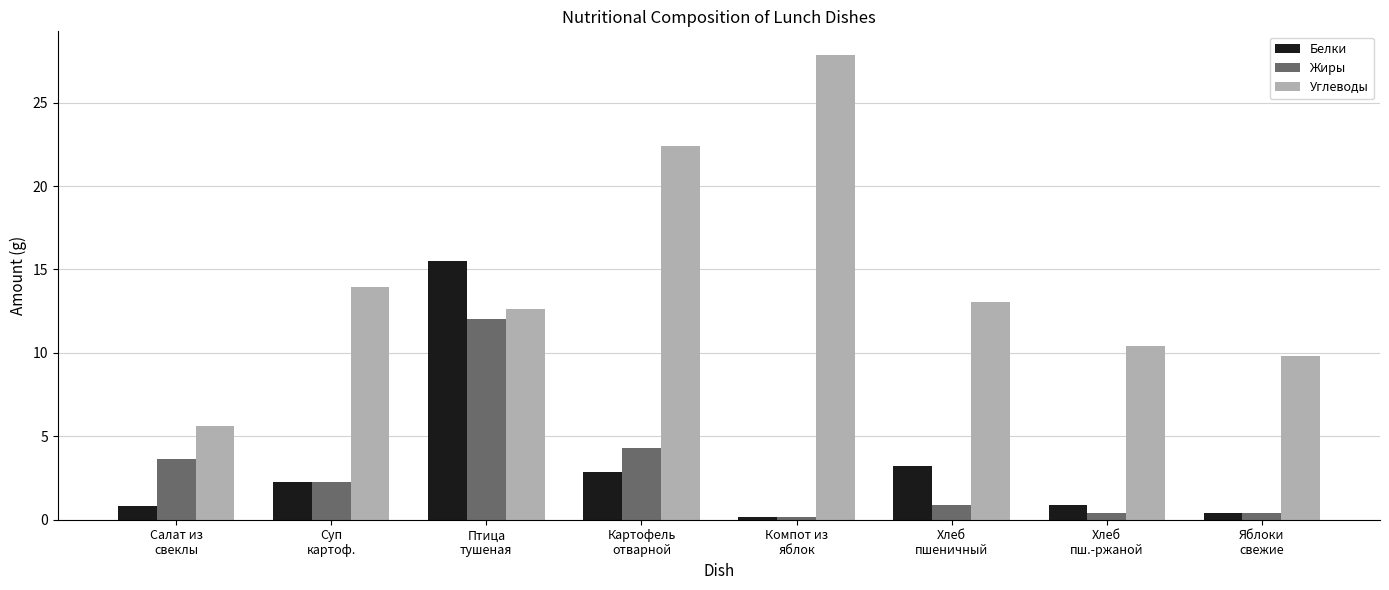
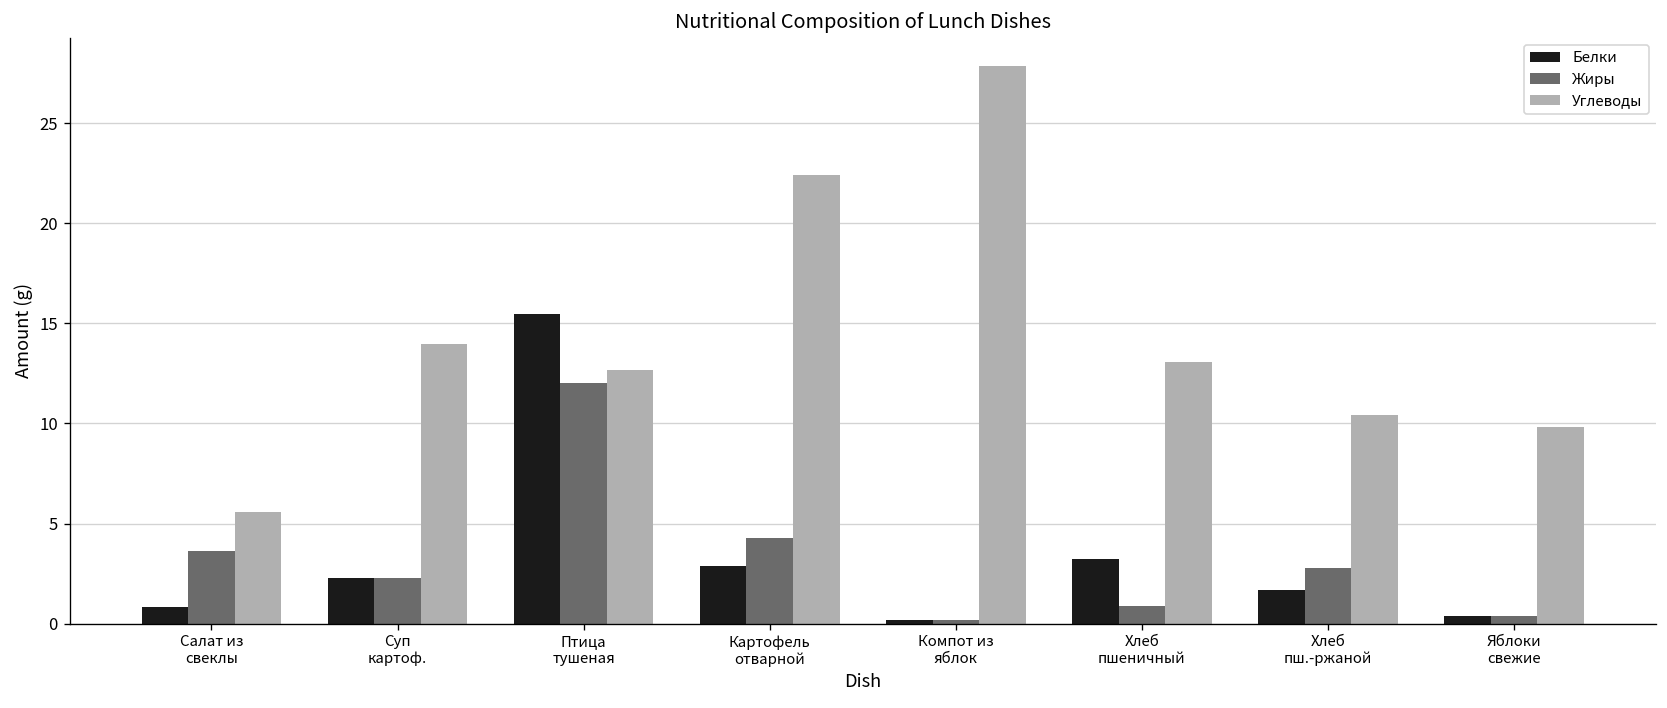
  {
    "Белки": {
      "Салат из свеклы": 0.8,
      "Суп картоф.": 2.3,
      "Птица тушеная": 15.5,
      "Картофель отварной": 2.9,
      "Компот из яблок": 0.2,
      "Хлеб пшеничный": 3.2,
-     "Хлеб пш.-ржаной": 0.9,
+     "Хлеб пш.-ржаной": 1.7,
      "Яблоки свежие": 0.4
    },
    "Жиры": {
      "Салат из свеклы": 3.6,
      "Суп картоф.": 2.3,
      "Птица тушеная": 12.0,
      "Картофель отварной": 4.3,
      "Компот из яблок": 0.2,
      "Хлеб пшеничный": 0.9,
-     "Хлеб пш.-ржаной": 0.4,
+     "Хлеб пш.-ржаной": 2.8,
      "Яблоки свежие": 0.4
    },
    "Углеводы": {
      "Салат из свеклы": 5.6,
      "Суп картоф.": 14.0,
      "Птица тушеная": 12.7,
      "Картофель отварной": 22.4,
      "Компот из яблок": 27.9,
      "Хлеб пшеничный": 13.1,
      "Хлеб пш.-ржаной": 10.4,
      "Яблоки свежие": 9.8
    }
  }
